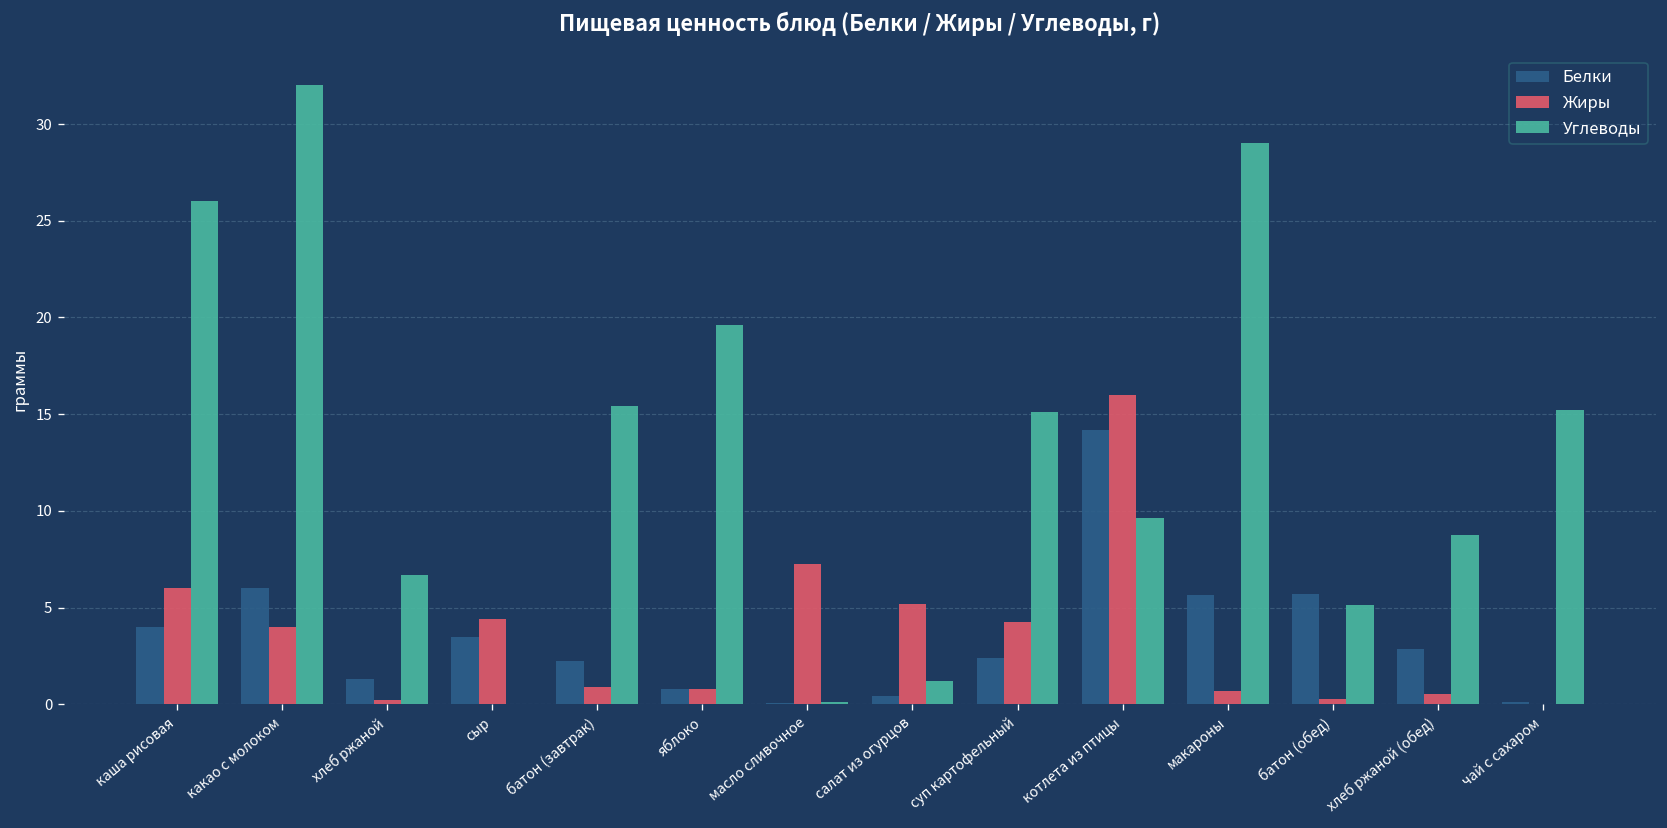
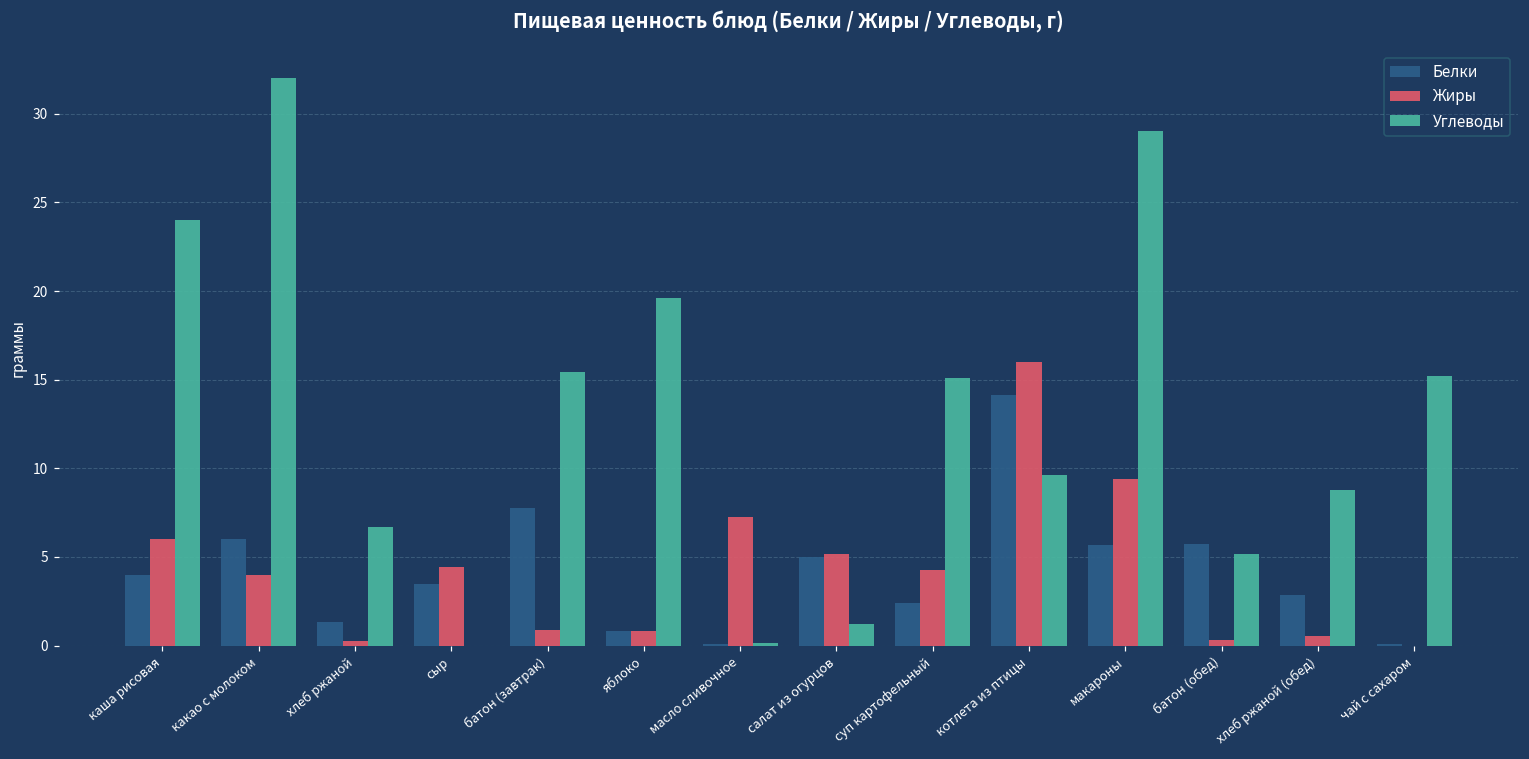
  {
    "Белки": {
      "каша рисовая": 4.0,
      "какао с молоком": 6.0,
      "хлеб ржаной": 1.3,
      "сыр": 3.5,
-     "батон (завтрак)": 2.3,
+     "батон (завтрак)": 7.8,
      "яблоко": 0.8,
-     "салат из огурцов": 0.4,
+     "салат из огурцов": 5.0,
      "суп картофельный": 2.4,
      "котлета из птицы": 14.2,
      "макароны": 5.7,
      "батон (обед)": 5.7,
      "хлеб ржаной (обед)": 2.8
    },
    "Жиры": {
      "каша рисовая": 6.0,
      "какао с молоком": 4.0,
      "хлеб ржаной": 0.2,
      "сыр": 4.4,
      "батон (завтрак)": 0.9,
      "яблоко": 0.8,
      "масло сливочное": 7.3,
      "салат из огурцов": 5.2,
      "суп картофельный": 4.3,
      "котлета из птицы": 16.0,
-     "макароны": 0.7,
+     "макароны": 9.4,
      "батон (обед)": 0.3,
      "хлеб ржаной (обед)": 0.5,
      "чай с сахаром": 0.0
    },
    "Углеводы": {
-     "каша рисовая": 26,
+     "каша рисовая": 24,
      "какао с молоком": 32,
      "хлеб ржаной": 6.7,
      "сыр": 0,
      "батон (завтрак)": 15.4,
      "яблоко": 19.6,
      "салат из огурцов": 1.2,
      "суп картофельный": 15,
      "котлета из птицы": 9.6,
      "макароны": 29,
      "батон (обед)": 5,
      "хлеб ржаной (обед)": 8.8,
      "чай с сахаром": 15.2
    }
  }
